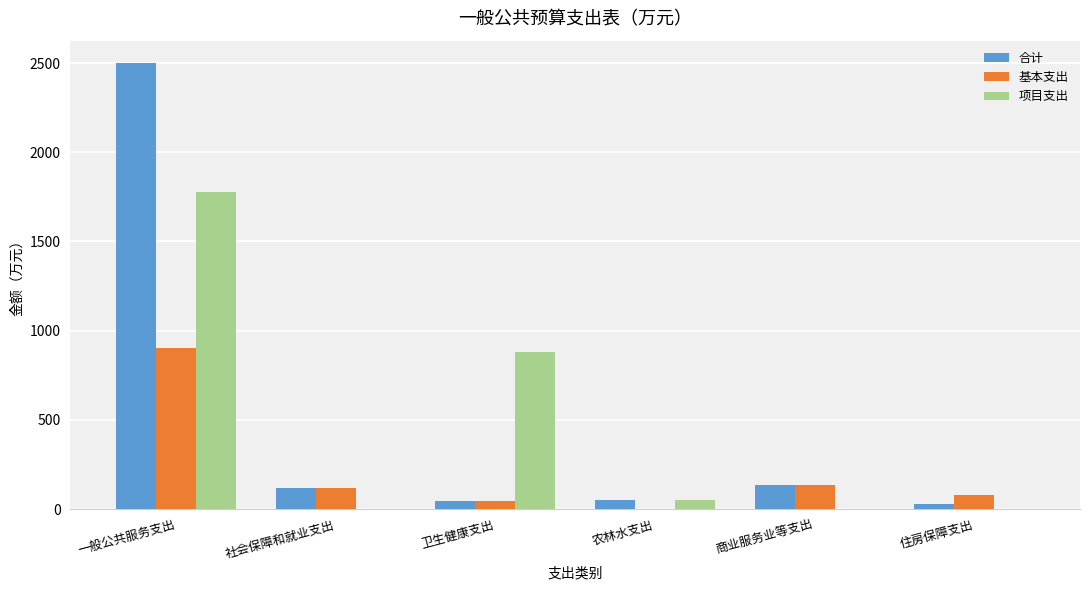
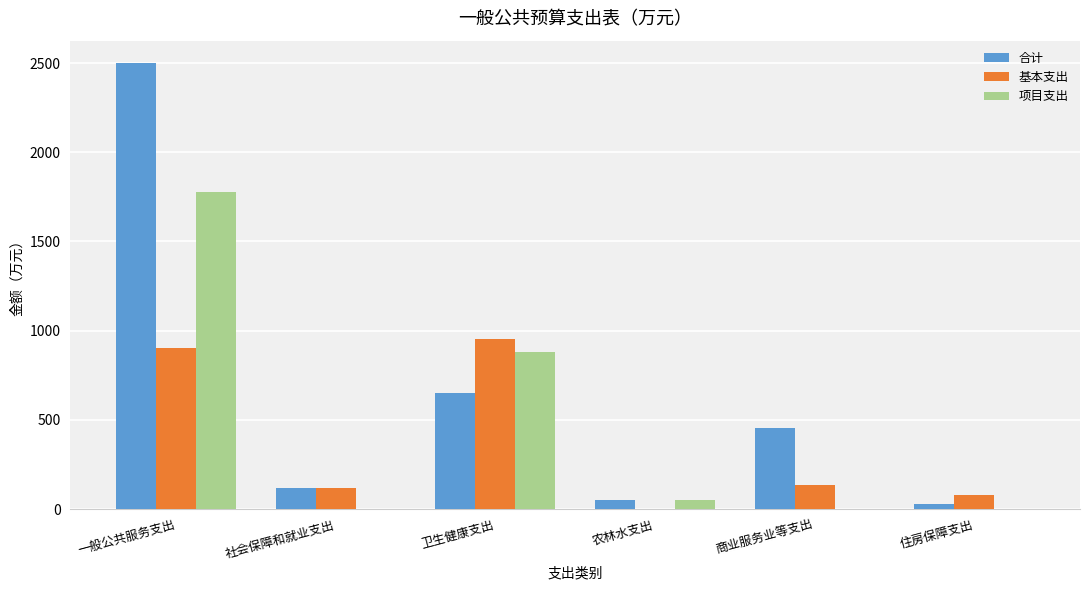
  {
    "合计": {
      "一般公共服务支出": 2500,
      "社会保障和就业支出": 120,
-     "卫生健康支出": 50,
+     "卫生健康支出": 650,
      "农林水支出": 50,
-     "商业服务业等支出": 130,
+     "商业服务业等支出": 450,
      "住房保障支出": 30
    },
    "基本支出": {
      "一般公共服务支出": 900,
      "社会保障和就业支出": 120,
-     "卫生健康支出": 50,
+     "卫生健康支出": 950,
      "农林水支出": 0,
      "商业服务业等支出": 130,
      "住房保障支出": 80
    },
    "项目支出": {
      "一般公共服务支出": 1780,
      "社会保障和就业支出": 0,
      "卫生健康支出": 880,
      "农林水支出": 50,
      "商业服务业等支出": 0,
      "住房保障支出": 0
    }
  }
